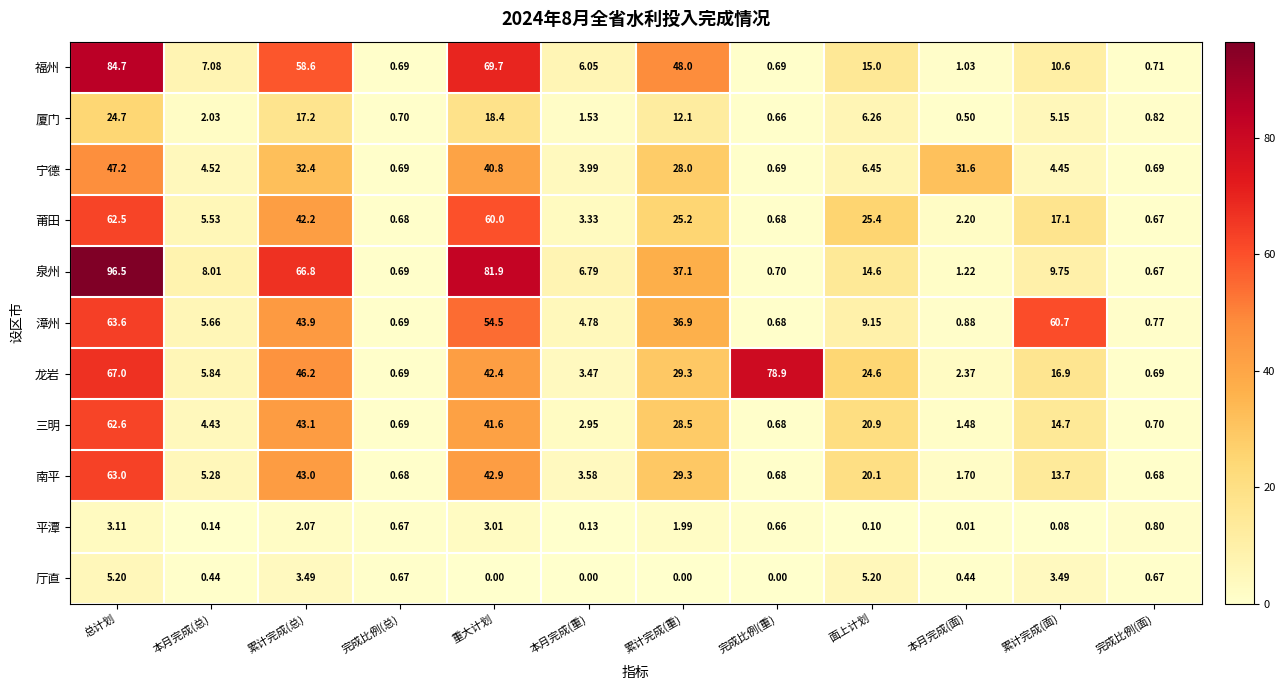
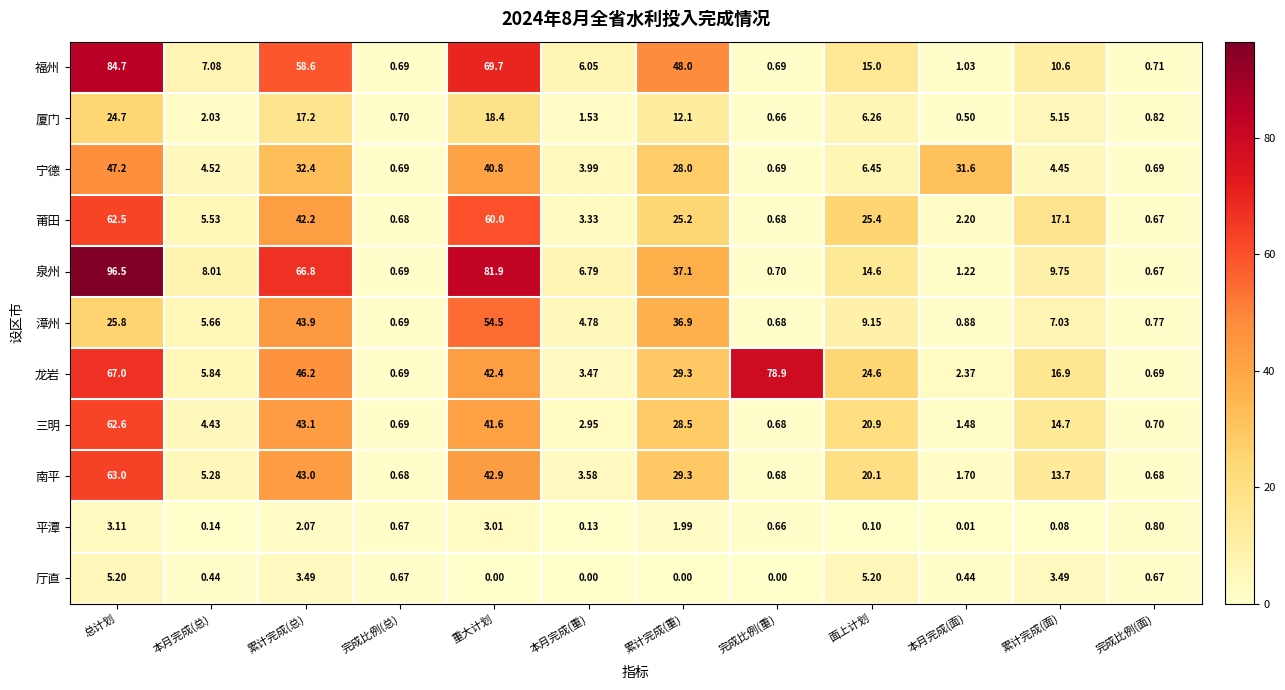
  {
    "福州": {
      "总计划": 84.7,
      "本月完成(总)": 7.08,
      "累计完成(总)": 58.6,
      "完成比例(总)": 0.69,
      "重大计划": 69.7,
      "本月完成(重)": 6.05,
      "累计完成(重)": 48.0,
      "完成比例(重)": 0.69,
      "面上计划": 15.0,
      "本月完成(面)": 1.03,
      "累计完成(面)": 10.6,
      "完成比例(面)": 0.71
    },
    "厦门": {
      "总计划": 24.7,
      "本月完成(总)": 2.03,
      "累计完成(总)": 17.2,
      "完成比例(总)": 0.70,
      "重大计划": 18.4,
      "本月完成(重)": 1.53,
      "累计完成(重)": 12.1,
      "完成比例(重)": 0.66,
      "面上计划": 6.26,
      "本月完成(面)": 0.50,
      "累计完成(面)": 5.15,
      "完成比例(面)": 0.82
    },
    "宁德": {
      "总计划": 47.2,
      "本月完成(总)": 4.52,
      "累计完成(总)": 32.4,
      "完成比例(总)": 0.69,
      "重大计划": 40.8,
      "本月完成(重)": 3.99,
      "累计完成(重)": 28.0,
      "完成比例(重)": 0.69,
      "面上计划": 6.45,
      "本月完成(面)": 31.6,
      "累计完成(面)": 4.45,
      "完成比例(面)": 0.69
    },
    "莆田": {
      "总计划": 62.5,
      "本月完成(总)": 5.53,
      "累计完成(总)": 42.2,
      "完成比例(总)": 0.68,
      "重大计划": 60.0,
      "本月完成(重)": 3.33,
      "累计完成(重)": 25.2,
      "完成比例(重)": 0.68,
      "面上计划": 25.4,
      "本月完成(面)": 2.20,
      "累计完成(面)": 17.1,
      "完成比例(面)": 0.67
    },
    "泉州": {
      "总计划": 96.5,
      "本月完成(总)": 8.01,
      "累计完成(总)": 66.8,
      "完成比例(总)": 0.69,
      "重大计划": 81.9,
      "本月完成(重)": 6.79,
      "累计完成(重)": 37.1,
      "完成比例(重)": 0.70,
      "面上计划": 14.6,
      "本月完成(面)": 1.22,
      "累计完成(面)": 9.75,
      "完成比例(面)": 0.67
    },
    "漳州": {
-     "总计划": 63.6,
+     "总计划": 25.8,
      "本月完成(总)": 5.66,
      "累计完成(总)": 43.9,
      "完成比例(总)": 0.69,
      "重大计划": 54.5,
      "本月完成(重)": 4.78,
      "累计完成(重)": 36.9,
      "完成比例(重)": 0.68,
      "面上计划": 9.15,
      "本月完成(面)": 0.88,
-     "累计完成(面)": 60.7,
+     "累计完成(面)": 7.03,
      "完成比例(面)": 0.77
    },
    "龙岩": {
      "总计划": 67.0,
      "本月完成(总)": 5.84,
      "累计完成(总)": 46.2,
      "完成比例(总)": 0.69,
      "重大计划": 42.4,
      "本月完成(重)": 3.47,
      "累计完成(重)": 29.3,
      "完成比例(重)": 78.9,
      "面上计划": 24.6,
      "本月完成(面)": 2.37,
      "累计完成(面)": 16.9,
      "完成比例(面)": 0.69
    },
    "三明": {
      "总计划": 62.6,
      "本月完成(总)": 4.43,
      "累计完成(总)": 43.1,
      "完成比例(总)": 0.69,
      "重大计划": 41.6,
      "本月完成(重)": 2.95,
      "累计完成(重)": 28.5,
      "完成比例(重)": 0.68,
      "面上计划": 20.9,
      "本月完成(面)": 1.48,
      "累计完成(面)": 14.7,
      "完成比例(面)": 0.70
    },
    "南平": {
      "总计划": 63.0,
      "本月完成(总)": 5.28,
      "累计完成(总)": 43.0,
      "完成比例(总)": 0.68,
      "重大计划": 42.9,
      "本月完成(重)": 3.58,
      "累计完成(重)": 29.3,
      "完成比例(重)": 0.68,
      "面上计划": 20.1,
      "本月完成(面)": 1.70,
      "累计完成(面)": 13.7,
      "完成比例(面)": 0.68
    },
    "平潭": {
      "总计划": 3.11,
      "本月完成(总)": 0.14,
      "累计完成(总)": 2.07,
      "完成比例(总)": 0.67,
      "重大计划": 3.01,
      "本月完成(重)": 0.13,
      "累计完成(重)": 1.99,
      "完成比例(重)": 0.66,
      "面上计划": 0.10,
      "本月完成(面)": 0.01,
      "累计完成(面)": 0.08,
      "完成比例(面)": 0.80
    },
    "厅直": {
      "总计划": 5.20,
      "本月完成(总)": 0.44,
      "累计完成(总)": 3.49,
      "完成比例(总)": 0.67,
      "重大计划": 0.00,
      "本月完成(重)": 0.00,
      "累计完成(重)": 0.00,
      "完成比例(重)": 0.00,
      "面上计划": 5.20,
      "本月完成(面)": 0.44,
      "累计完成(面)": 3.49,
      "完成比例(面)": 0.67
    }
  }
